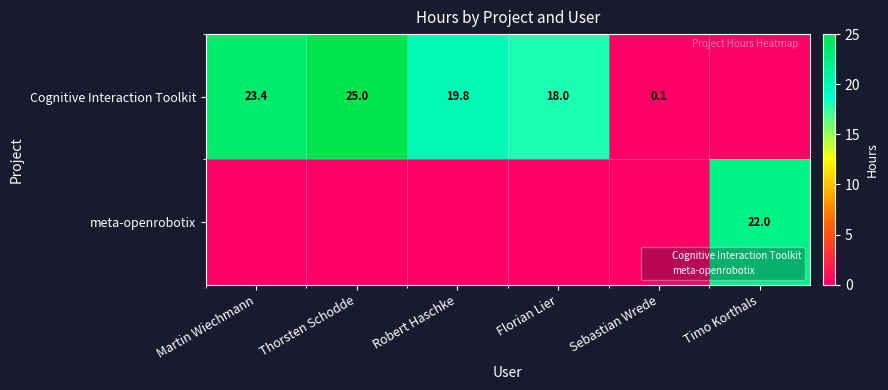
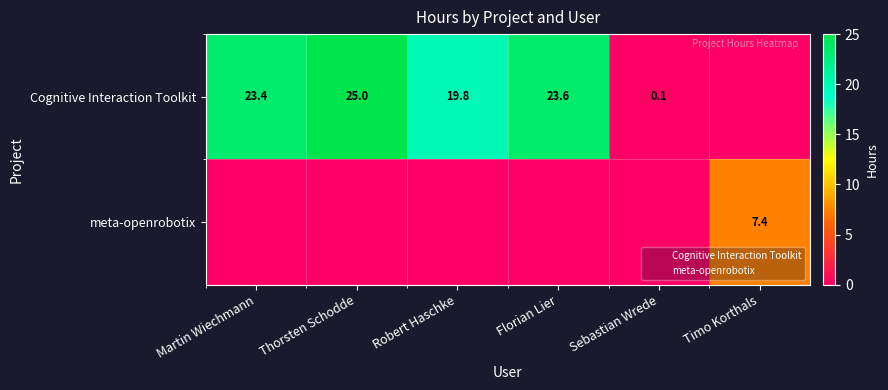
  {
    "Cognitive Interaction Toolkit": {
-     "Florian Lier": 18.0
+     "Florian Lier": 23.6
    },
    "meta-openrobotix": {
-     "Timo Korthals": 22.0
+     "Timo Korthals": 7.4
    }
  }
